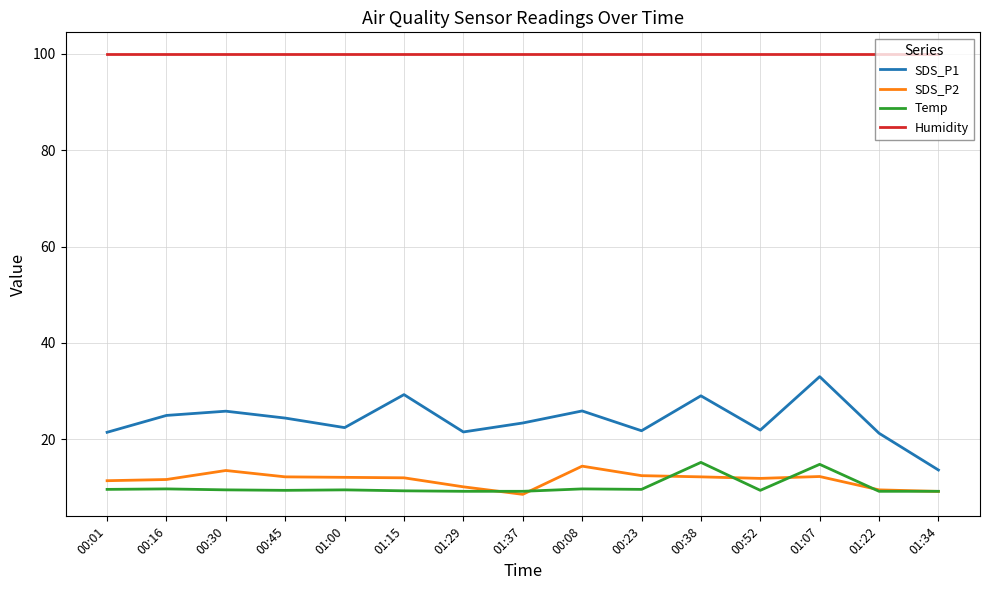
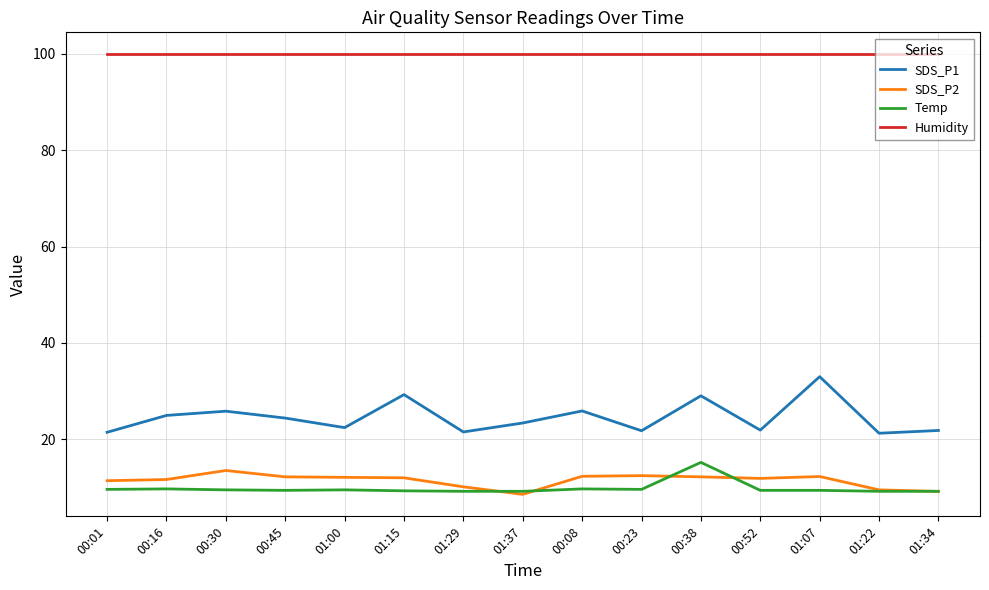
  {
    "SDS_P1": {
      "00:01": 21,
      "00:16": 25,
      "00:30": 26,
      "00:45": 24,
      "01:00": 22,
      "01:15": 29,
      "01:29": 22,
      "01:37": 23,
      "00:08": 26,
      "00:23": 22,
      "00:38": 29,
      "00:52": 22,
      "01:07": 33,
      "01:22": 21,
-     "01:34": 14
+     "01:34": 22
    },
    "SDS_P2": {
      "00:01": 11,
      "00:16": 12,
      "00:30": 14,
      "00:45": 12,
      "01:00": 12,
      "01:15": 12,
      "01:29": 10,
      "01:37": 9,
-     "00:08": 14,
+     "00:08": 12,
      "00:23": 12,
      "00:38": 12,
      "00:52": 12,
      "01:07": 12
    },
    "Temp": {
      "00:01": 10,
      "00:16": 10,
      "00:30": 10,
      "00:45": 9,
      "01:00": 10,
      "01:15": 9,
      "01:29": 9,
      "01:37": 9,
      "00:08": 10,
      "00:23": 10,
      "00:38": 15,
      "00:52": 9,
-     "01:07": 15
+     "01:07": 9
    },
    "Humidity": {
      "00:01": 100,
      "00:16": 100,
      "00:30": 100,
      "00:45": 100,
      "01:00": 100,
      "01:15": 100,
      "01:29": 100,
      "01:37": 100,
      "00:08": 100,
      "00:23": 100,
      "00:38": 100,
      "00:52": 100,
      "01:07": 100
    }
  }
